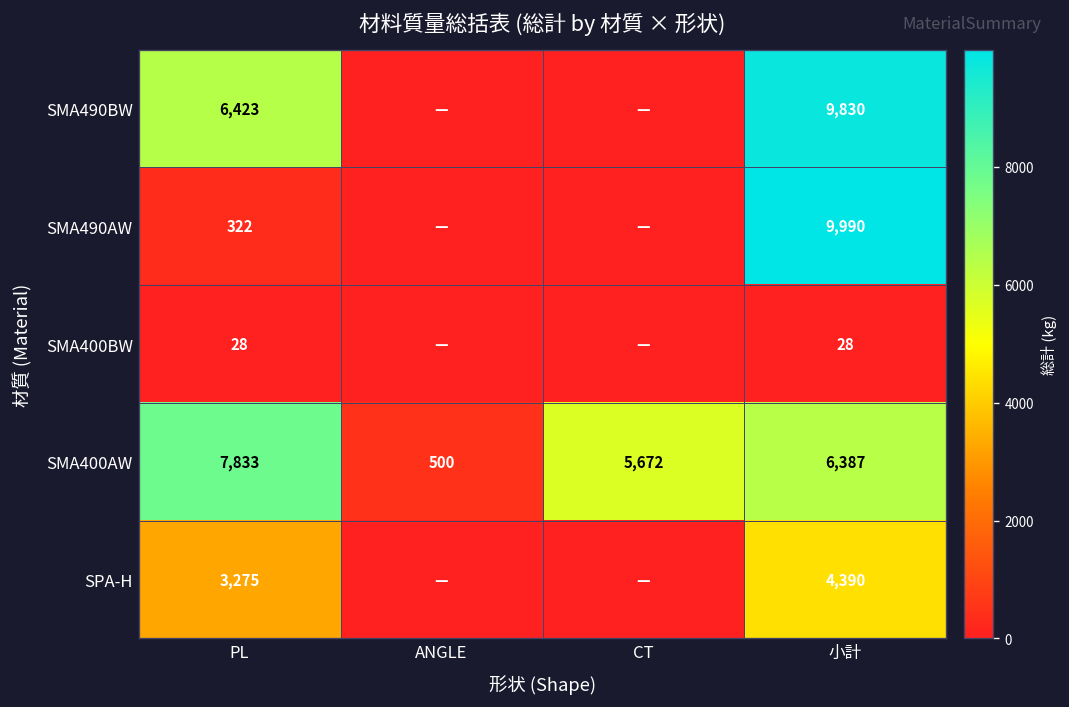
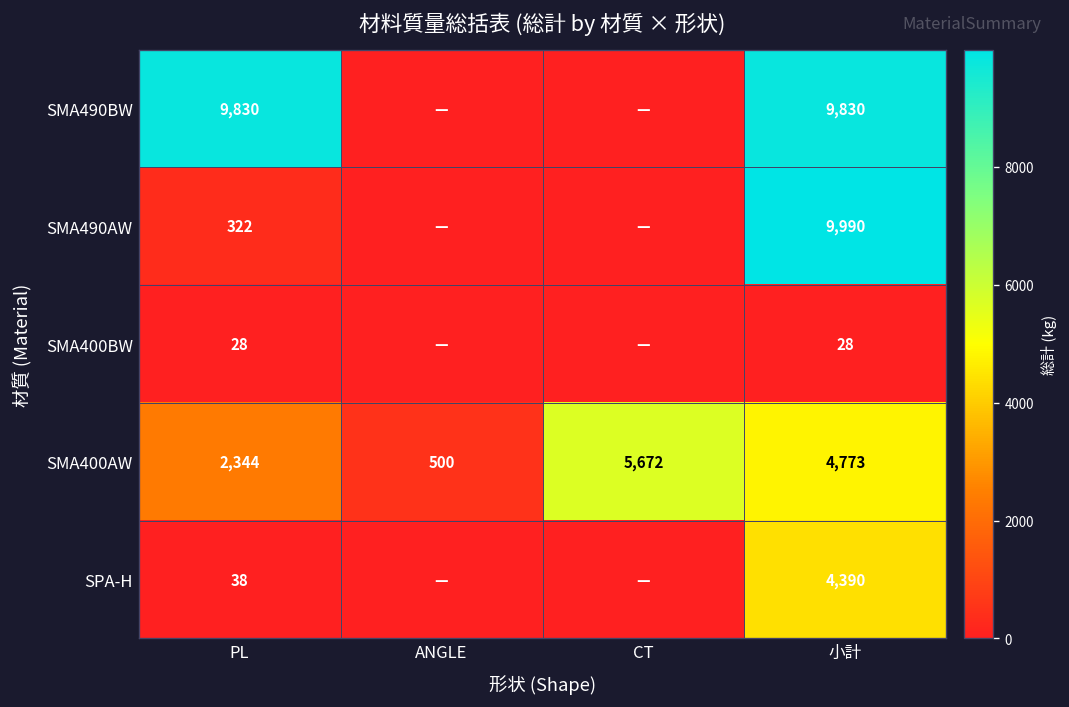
  {
    "SMA490BW": {
-     "PL": "6,423",
+     "PL": "9,830",
      "小計": "9,830"
    },
    "SMA490AW": {
      "PL": "322",
      "小計": "9,990"
    },
    "SMA400BW": {
      "PL": "28",
      "小計": "28"
    },
    "SMA400AW": {
-     "PL": "7,833",
+     "PL": "2,344",
      "ANGLE": "500",
      "CT": "5,672",
-     "小計": "6,387"
+     "小計": "4,773"
    },
    "SPA-H": {
-     "PL": "3,275",
+     "PL": "38",
      "小計": "4,390"
    }
  }
